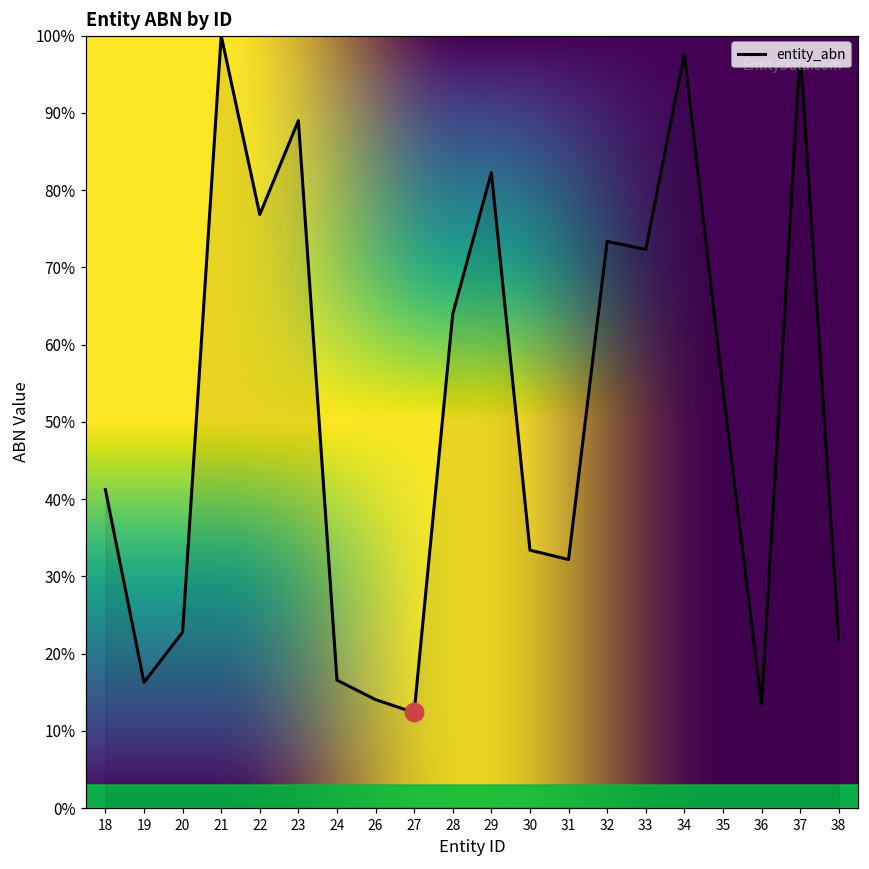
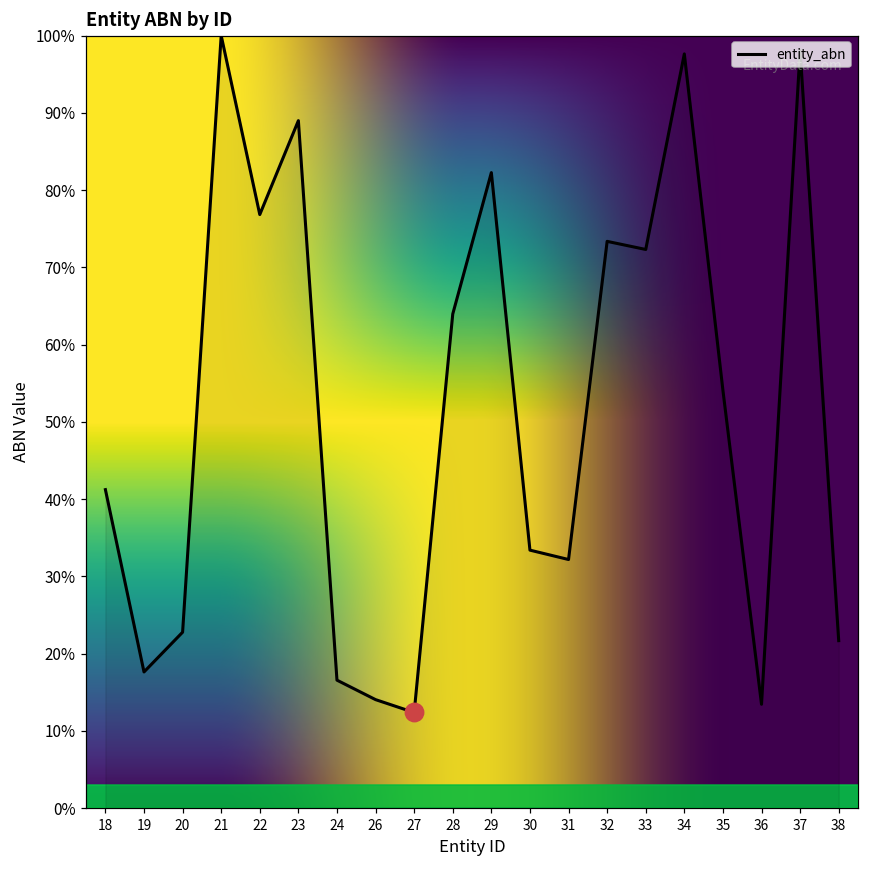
  {
    "entity_abn": {
      "18": "41%",
-     "19": "16%",
+     "19": "18%",
      "20": "23%",
      "21": "100%",
      "22": "77%",
      "23": "89%",
      "24": "17%",
      "26": "14%",
      "28": "64%",
      "29": "82%",
      "30": "33%",
      "31": "32%",
      "32": "73%",
      "33": "72%",
      "34": "98%",
      "35": "54%",
      "36": "13%",
      "38": "22%"
    }
  }
